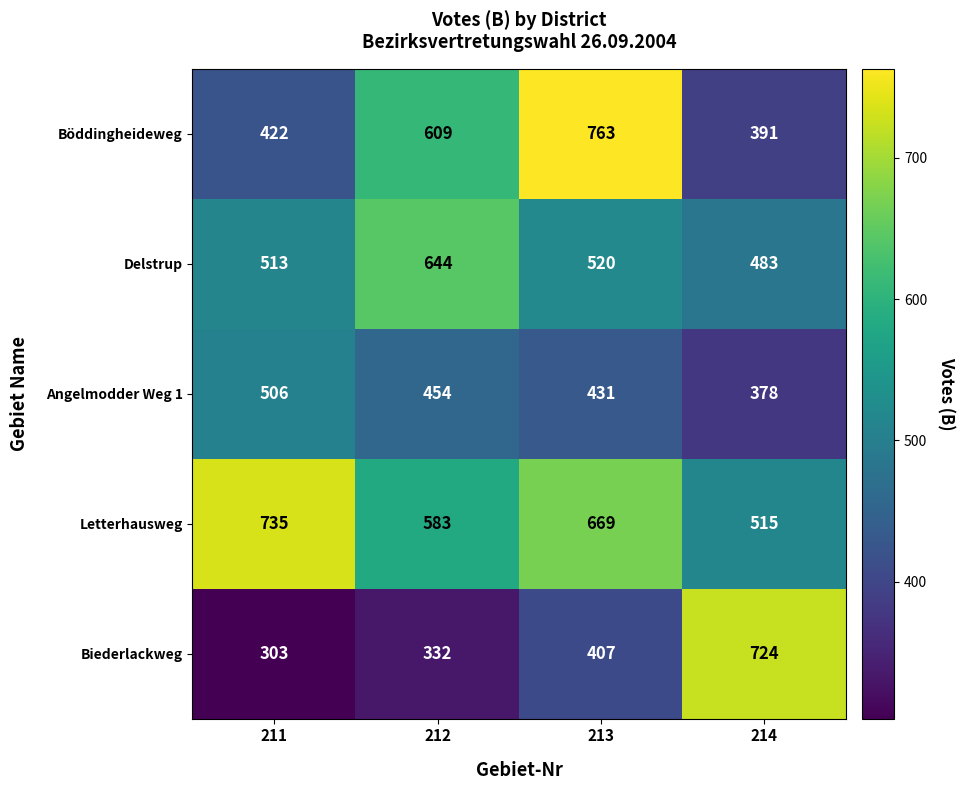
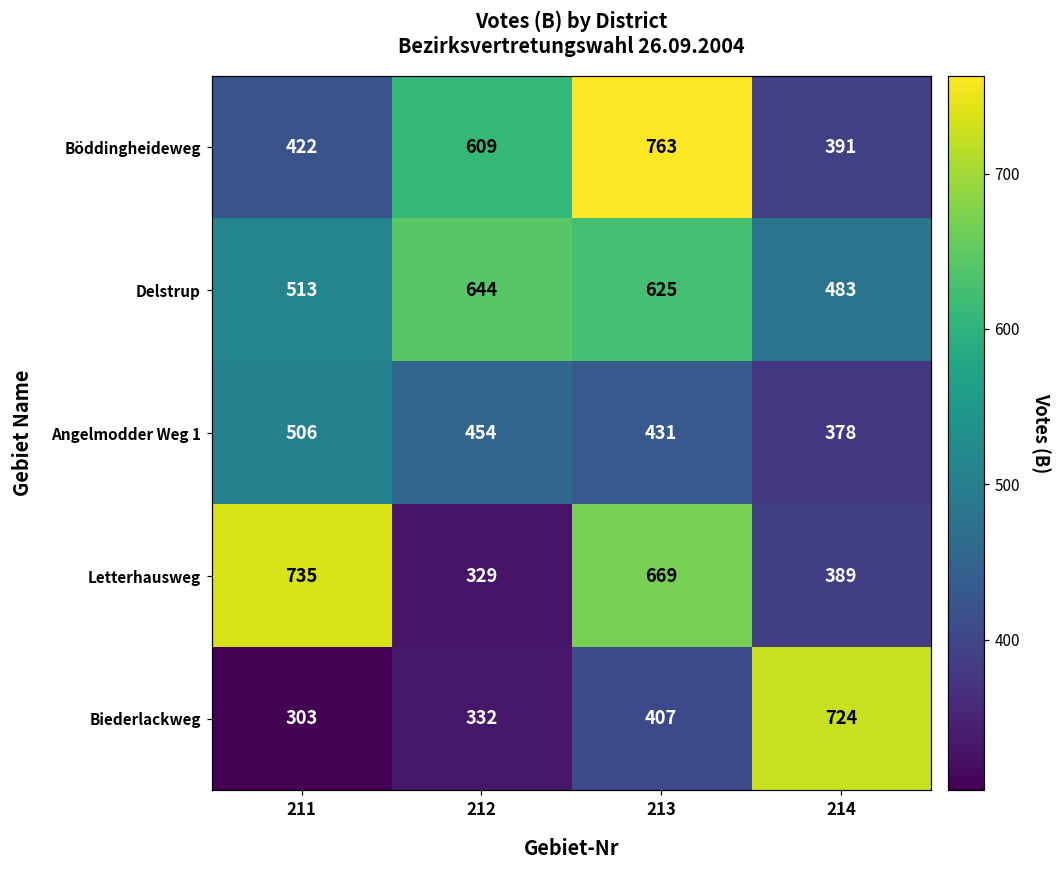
  {
    "Böddingheideweg": {
      "211": 422,
      "212": 609,
      "213": 763,
      "214": 391
    },
    "Delstrup": {
      "211": 513,
      "212": 644,
-     "213": 520,
+     "213": 625,
      "214": 483
    },
    "Angelmodder Weg 1": {
      "211": 506,
      "212": 454,
      "213": 431,
      "214": 378
    },
    "Letterhausweg": {
      "211": 735,
-     "212": 583,
+     "212": 329,
      "213": 669,
-     "214": 515
+     "214": 389
    },
    "Biederlackweg": {
      "211": 303,
      "212": 332,
      "213": 407,
      "214": 724
    }
  }
